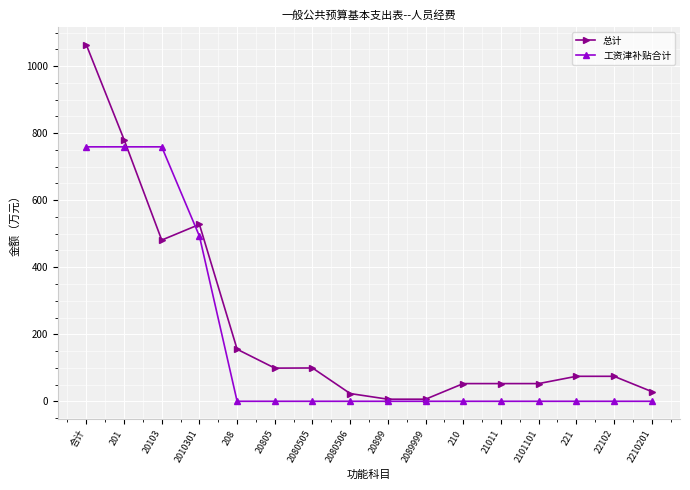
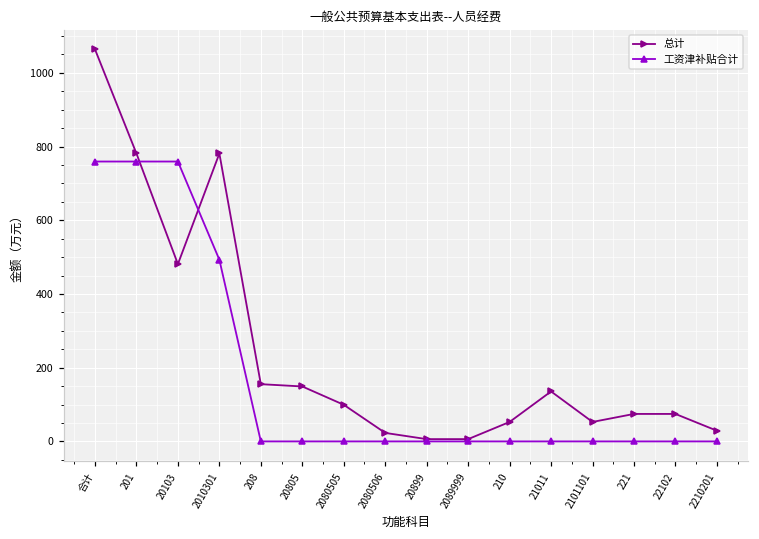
  {
    "总计": {
      "合计": 1060,
      "201": 780,
      "20103": 480,
-     "2010301": 530,
+     "2010301": 780,
      "208": 160,
-     "20805": 100,
+     "20805": 150,
      "2080505": 100,
      "2080506": 20,
      "210": 50,
-     "21011": 50,
+     "21011": 140,
      "2101101": 50,
      "221": 70,
      "22102": 70,
      "2210201": 30
    },
    "工资津补贴合计": {
      "合计": 760,
      "201": 760,
      "20103": 760,
      "2010301": 490,
      "208": 0,
      "20805": 0,
      "2080505": 0,
      "2080506": 0,
      "210": 0,
      "21011": 0,
      "2101101": 0,
      "221": 0,
      "22102": 0,
      "2210201": 0
    }
  }
